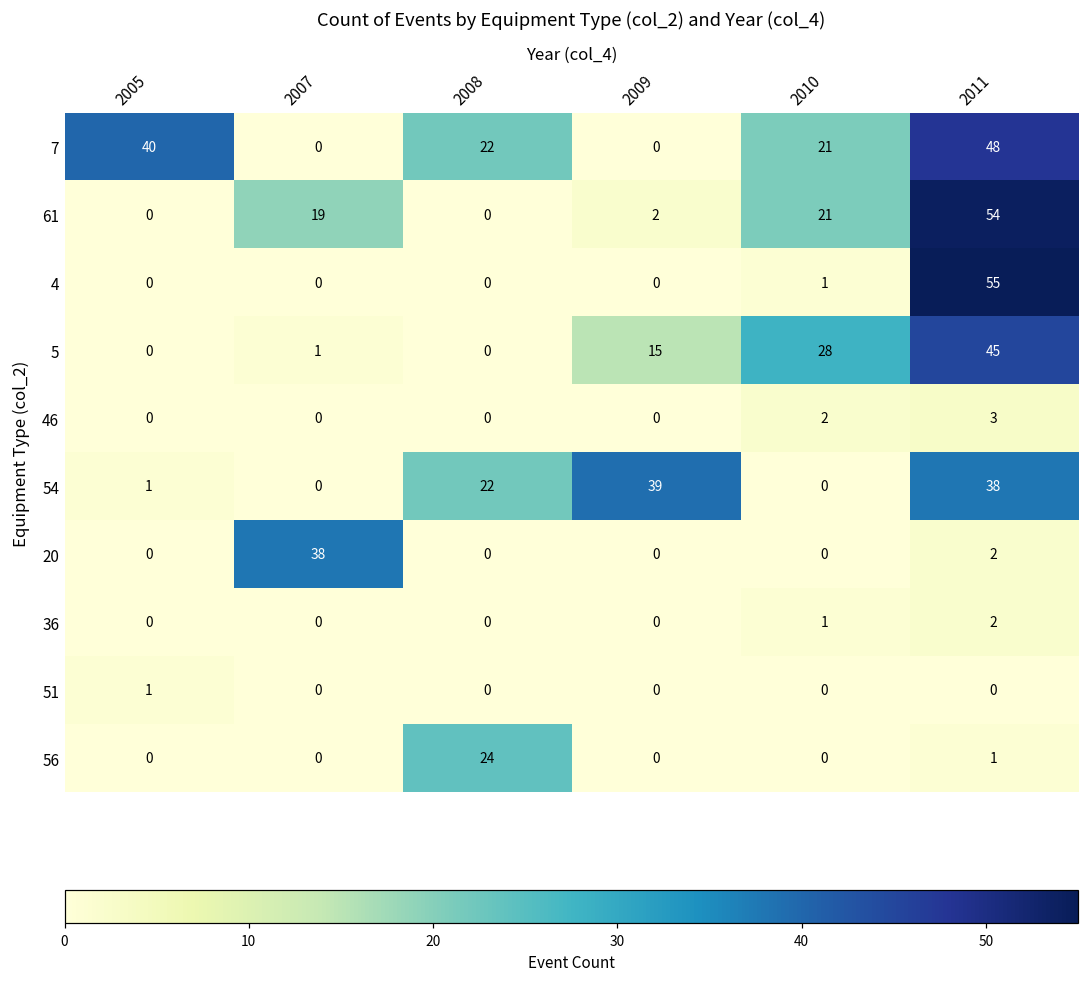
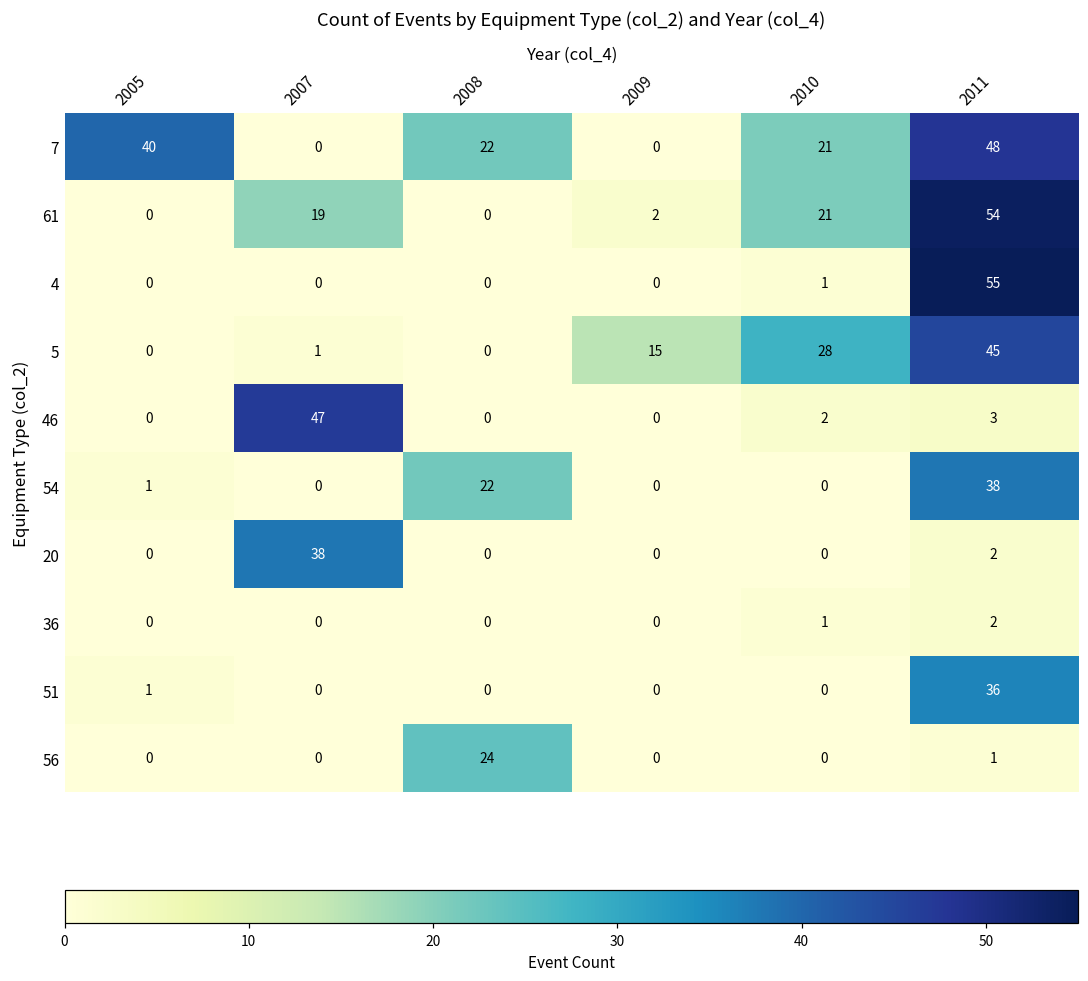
  {
    "7": {
      "2005": 40,
      "2007": 0,
      "2008": 22,
      "2009": 0,
      "2010": 21,
      "2011": 48
    },
    "61": {
      "2005": 0,
      "2007": 19,
      "2008": 0,
      "2009": 2,
      "2010": 21,
      "2011": 54
    },
    "4": {
      "2005": 0,
      "2007": 0,
      "2008": 0,
      "2009": 0,
      "2010": 1,
      "2011": 55
    },
    "5": {
      "2005": 0,
      "2007": 1,
      "2008": 0,
      "2009": 15,
      "2010": 28,
      "2011": 45
    },
    "46": {
      "2005": 0,
-     "2007": 0,
+     "2007": 47,
      "2008": 0,
      "2009": 0,
      "2010": 2,
      "2011": 3
    },
    "54": {
      "2005": 1,
      "2007": 0,
      "2008": 22,
-     "2009": 39,
+     "2009": 0,
      "2010": 0,
      "2011": 38
    },
    "20": {
      "2005": 0,
      "2007": 38,
      "2008": 0,
      "2009": 0,
      "2010": 0,
      "2011": 2
    },
    "36": {
      "2005": 0,
      "2007": 0,
      "2008": 0,
      "2009": 0,
      "2010": 1,
      "2011": 2
    },
    "51": {
      "2005": 1,
      "2007": 0,
      "2008": 0,
      "2009": 0,
      "2010": 0,
-     "2011": 0
+     "2011": 36
    },
    "56": {
      "2005": 0,
      "2007": 0,
      "2008": 24,
      "2009": 0,
      "2010": 0,
      "2011": 1
    }
  }
